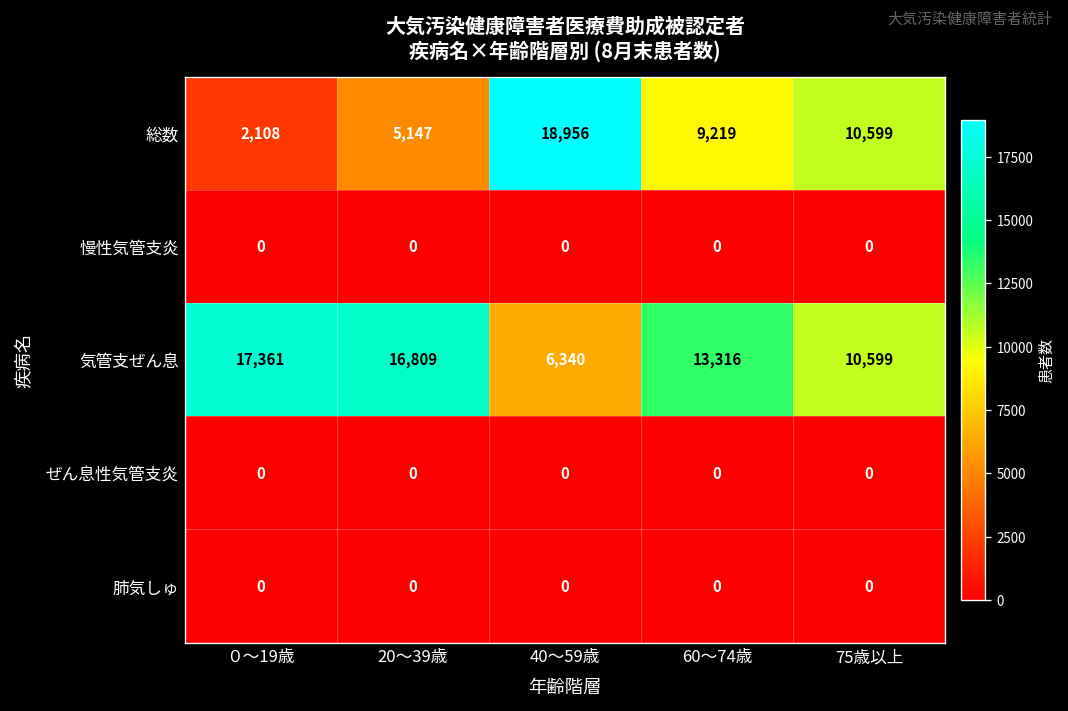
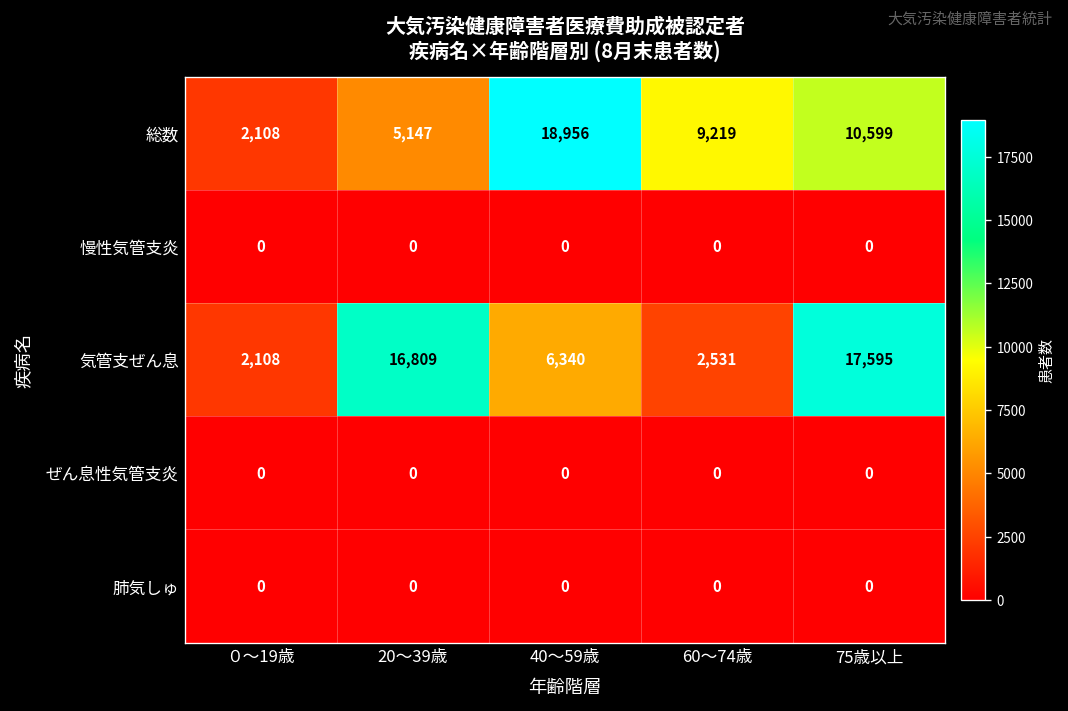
  {
    "総数": {
      "０～19歳": "2,108",
      "20～39歳": "5,147",
      "40～59歳": "18,956",
      "60～74歳": "9,219",
      "75歳以上": "10,599"
    },
    "慢性気管支炎": {
      "０～19歳": "0",
      "20～39歳": "0",
      "40～59歳": "0",
      "60～74歳": "0",
      "75歳以上": "0"
    },
    "気管支ぜん息": {
-     "０～19歳": "17,361",
+     "０～19歳": "2,108",
      "20～39歳": "16,809",
      "40～59歳": "6,340",
-     "60～74歳": "13,316",
-     "75歳以上": "10,599"
+     "60～74歳": "2,531",
+     "75歳以上": "17,595"
    },
    "ぜん息性気管支炎": {
      "０～19歳": "0",
      "20～39歳": "0",
      "40～59歳": "0",
      "60～74歳": "0",
      "75歳以上": "0"
    },
    "肺気しゅ": {
      "０～19歳": "0",
      "20～39歳": "0",
      "40～59歳": "0",
      "60～74歳": "0",
      "75歳以上": "0"
    }
  }
